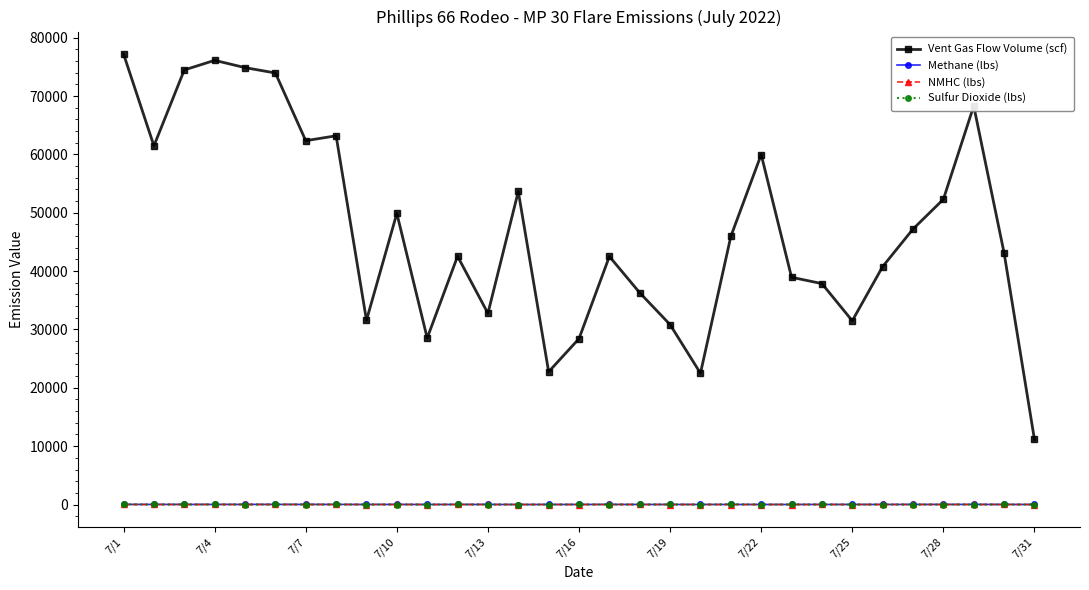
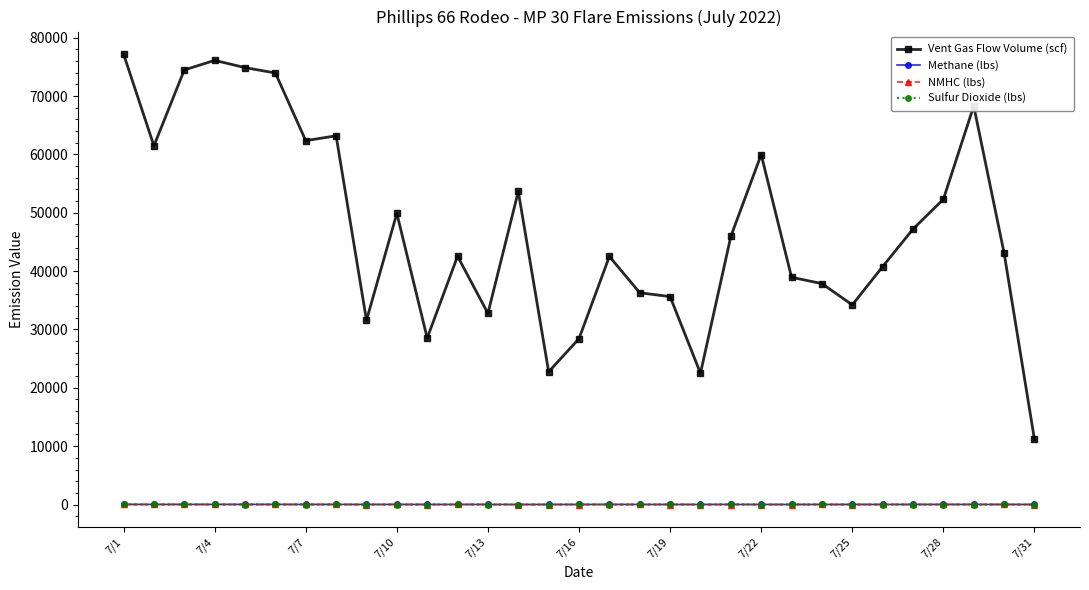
  {
    "Vent Gas Flow Volume (scf)": {
      "7/1": 77000,
      "7/4": 76000,
      "7/7": 62000,
      "7/10": 50000,
      "7/13": 33000,
      "7/16": 28000,
-     "7/19": 31000,
+     "7/19": 36000,
      "7/22": 60000,
-     "7/25": 31000,
+     "7/25": 34000,
      "7/28": 52000,
      "7/31": 11000
    },
    "Sulfur Dioxide (lbs)": {
      "7/1": 0,
      "7/4": 0,
      "7/7": 0,
      "7/10": 0,
      "7/13": 0,
      "7/16": 0,
      "7/19": 0,
      "7/22": 0,
      "7/25": 0,
      "7/28": 0,
      "7/31": 0
    }
  }
